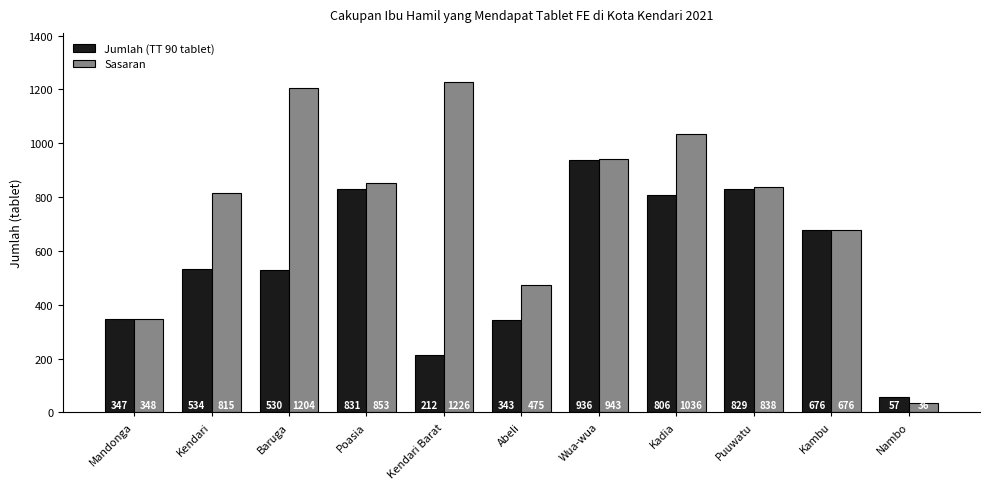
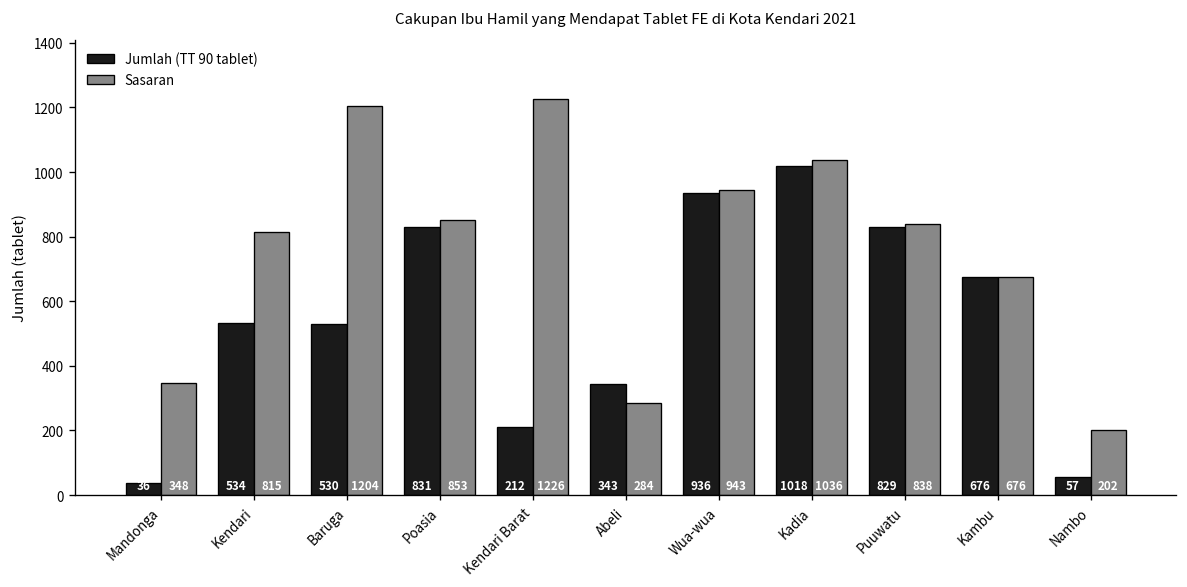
  {
    "Jumlah (TT 90 tablet)": {
-     "Mandonga": 347,
+     "Mandonga": 36,
      "Kendari": 534,
      "Baruga": 530,
      "Poasia": 831,
      "Kendari Barat": 212,
      "Abeli": 343,
      "Wua-wua": 936,
-     "Kadia": 806,
+     "Kadia": 1018,
      "Puuwatu": 829,
      "Kambu": 676,
      "Nambo": 57
    },
    "Sasaran": {
      "Mandonga": 348,
      "Kendari": 815,
      "Baruga": 1204,
      "Poasia": 853,
      "Kendari Barat": 1226,
-     "Abeli": 475,
+     "Abeli": 284,
      "Wua-wua": 943,
      "Kadia": 1036,
      "Puuwatu": 838,
      "Kambu": 676,
-     "Nambo": 36
+     "Nambo": 202
    }
  }
